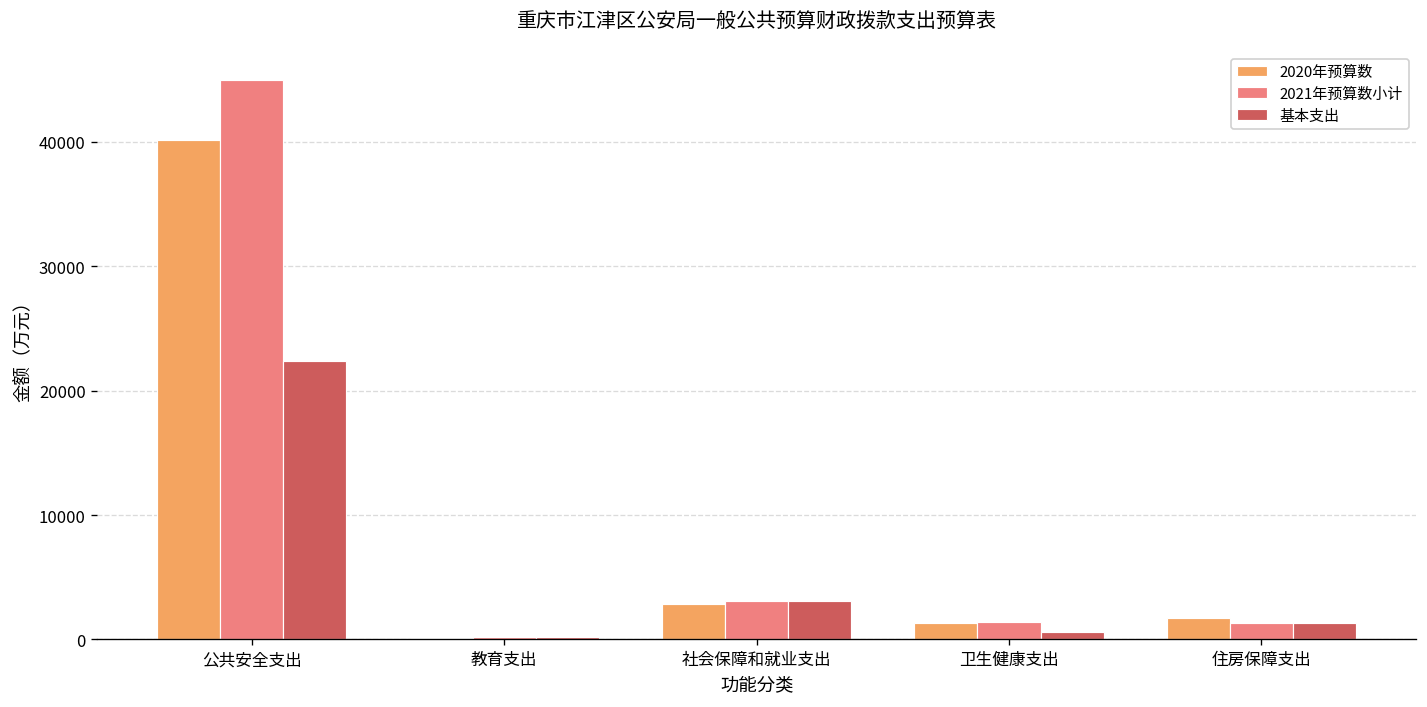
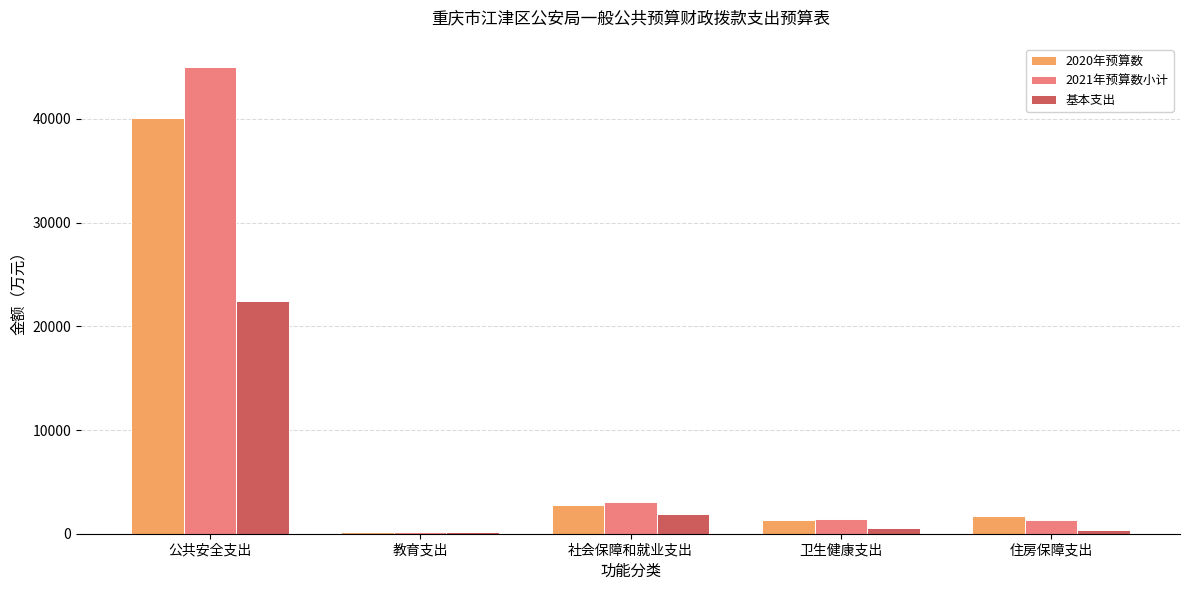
  {
    "基本支出": {
      "公共安全支出": 22400,
-     "社会保障和就业支出": 3100,
+     "社会保障和就业支出": 1900,
      "卫生健康支出": 600,
-     "住房保障支出": 1300
+     "住房保障支出": 400
    }
  }
